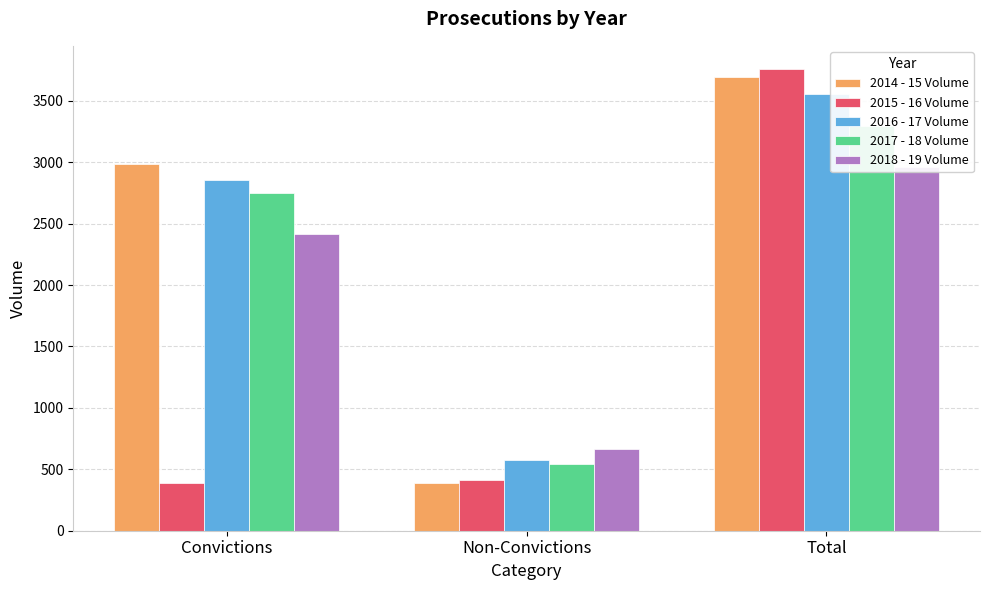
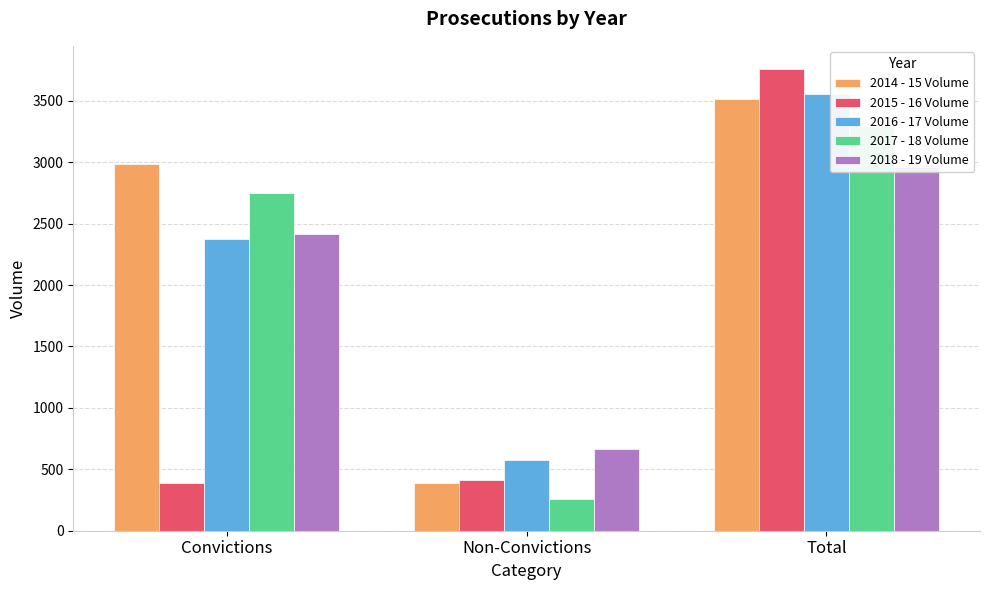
  {
    "2014 - 15 Volume": {
      "Convictions": 2980,
      "Non-Convictions": 390,
-     "Total": 3690
+     "Total": 3520
    },
    "2015 - 16 Volume": {
      "Convictions": 390,
      "Non-Convictions": 420,
      "Total": 3760
    },
    "2016 - 17 Volume": {
-     "Convictions": 2860,
+     "Convictions": 2370,
      "Non-Convictions": 580,
      "Total": 3550
    },
    "2017 - 18 Volume": {
      "Convictions": 2750,
-     "Non-Convictions": 540
+     "Non-Convictions": 260
    },
    "2018 - 19 Volume": {
      "Convictions": 2410,
      "Non-Convictions": 670
    }
  }
